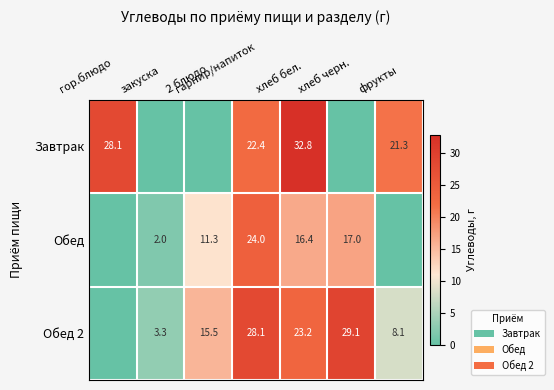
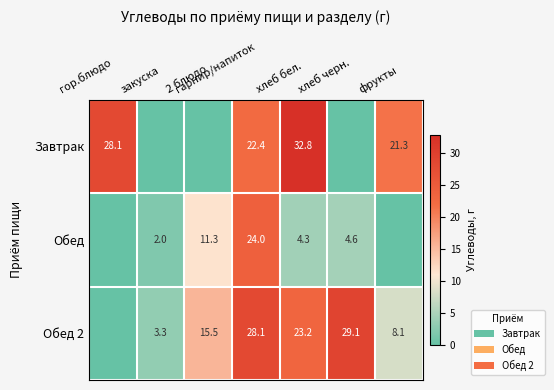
  {
    "Завтрак": {
      "гор.блюдо": 28.1,
      "гарнир/напиток": 22.4,
      "хлеб бел.": 32.8,
      "фрукты": 21.3
    },
    "Обед": {
      "закуска": 2.0,
      "2 блюдо": 11.3,
      "гарнир/напиток": 24.0,
-     "хлеб бел.": 16.4,
-     "хлеб черн.": 17.0
+     "хлеб бел.": 4.3,
+     "хлеб черн.": 4.6
    },
    "Обед 2": {
      "закуска": 3.3,
      "2 блюдо": 15.5,
      "гарнир/напиток": 28.1,
      "хлеб бел.": 23.2,
      "хлеб черн.": 29.1,
      "фрукты": 8.1
    }
  }
